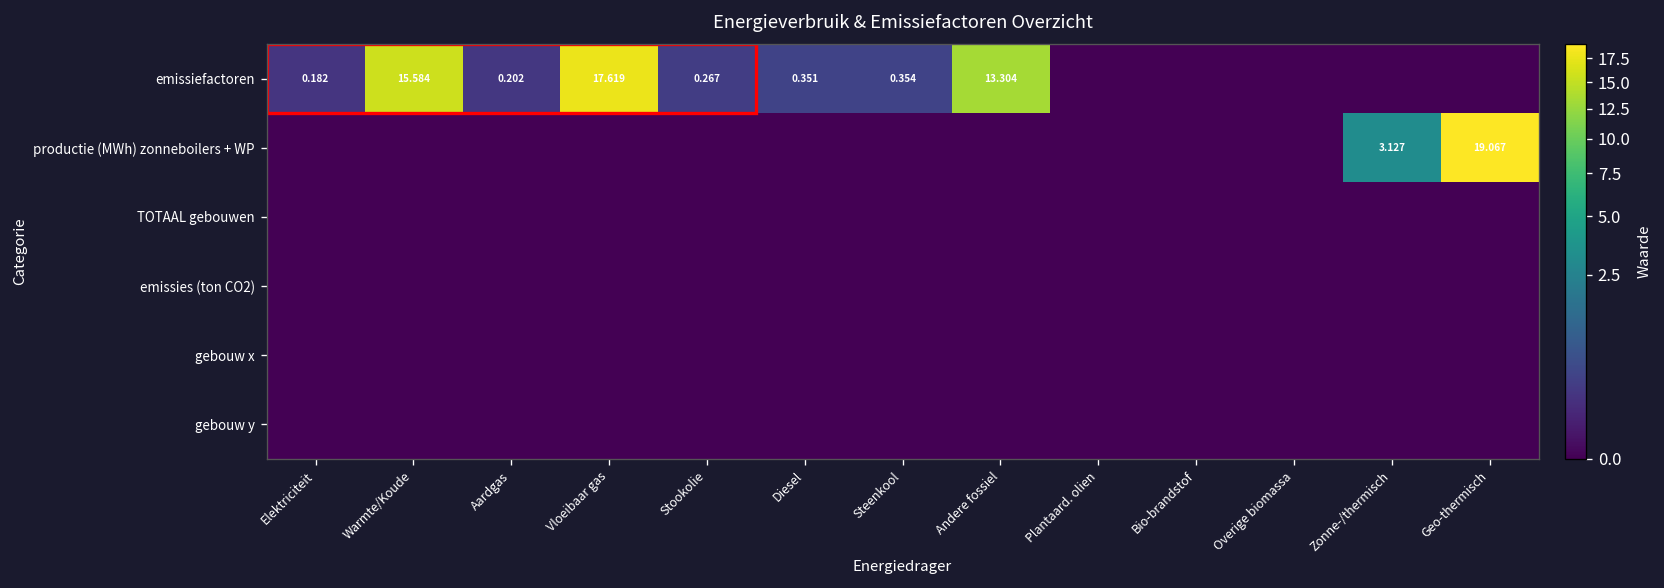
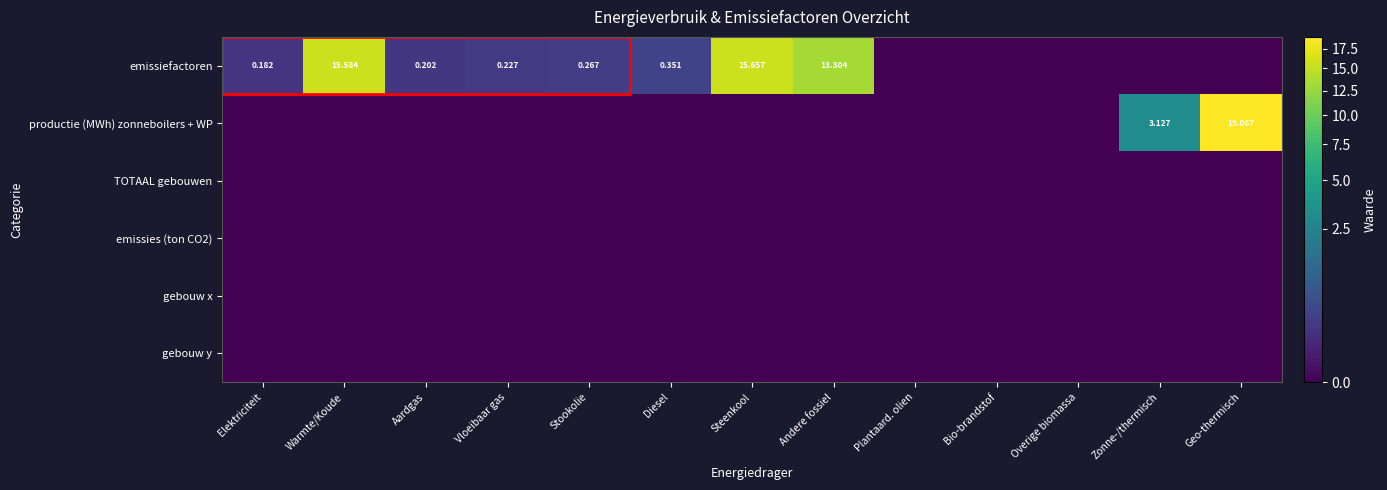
  {
    "emissiefactoren": {
      "Elektriciteit": 0.182,
      "Warmte/Koude": 15.584,
      "Aardgas": 0.202,
-     "Vloeibaar gas": 17.619,
+     "Vloeibaar gas": 0.227,
      "Stookolie": 0.267,
      "Diesel": 0.351,
-     "Steenkool": 0.354,
+     "Steenkool": 15.657,
      "Andere fossiel": 13.304
    },
    "productie (MWh) zonneboilers + WP": {
      "Zonne-/thermisch": 3.127,
      "Geo-thermisch": 19.067
    }
  }
